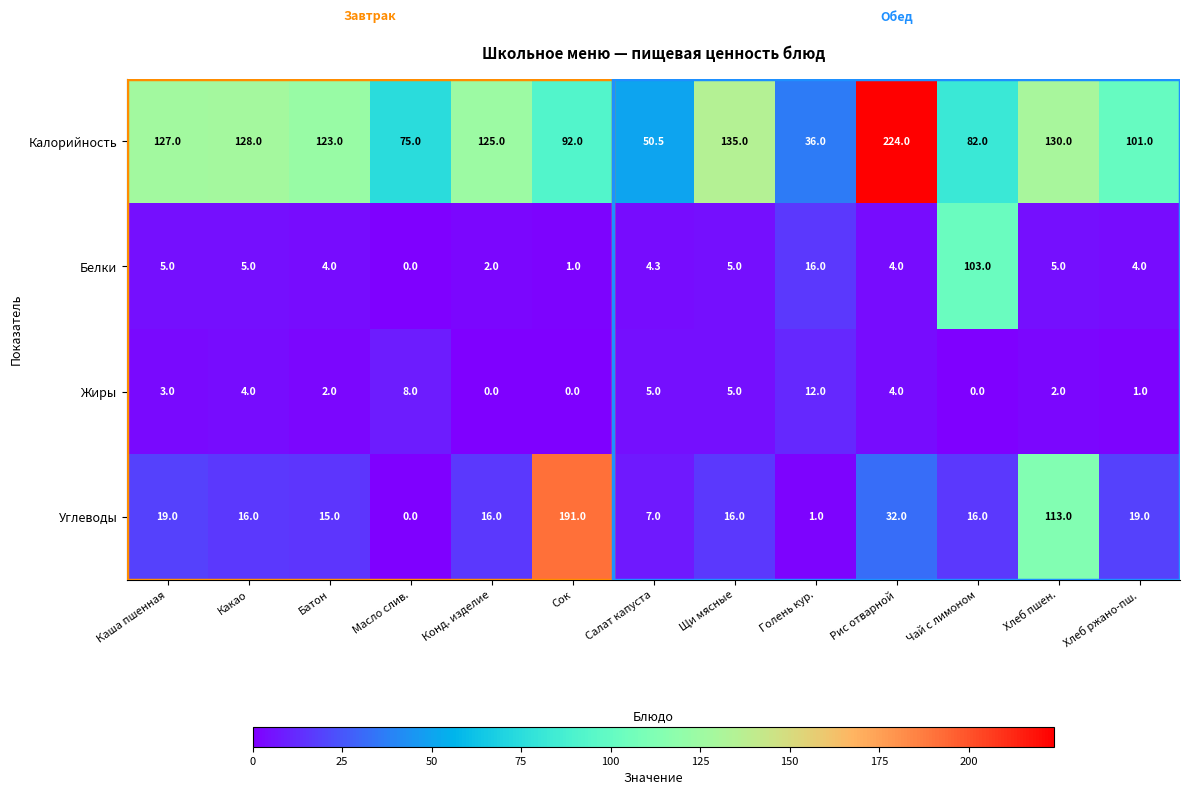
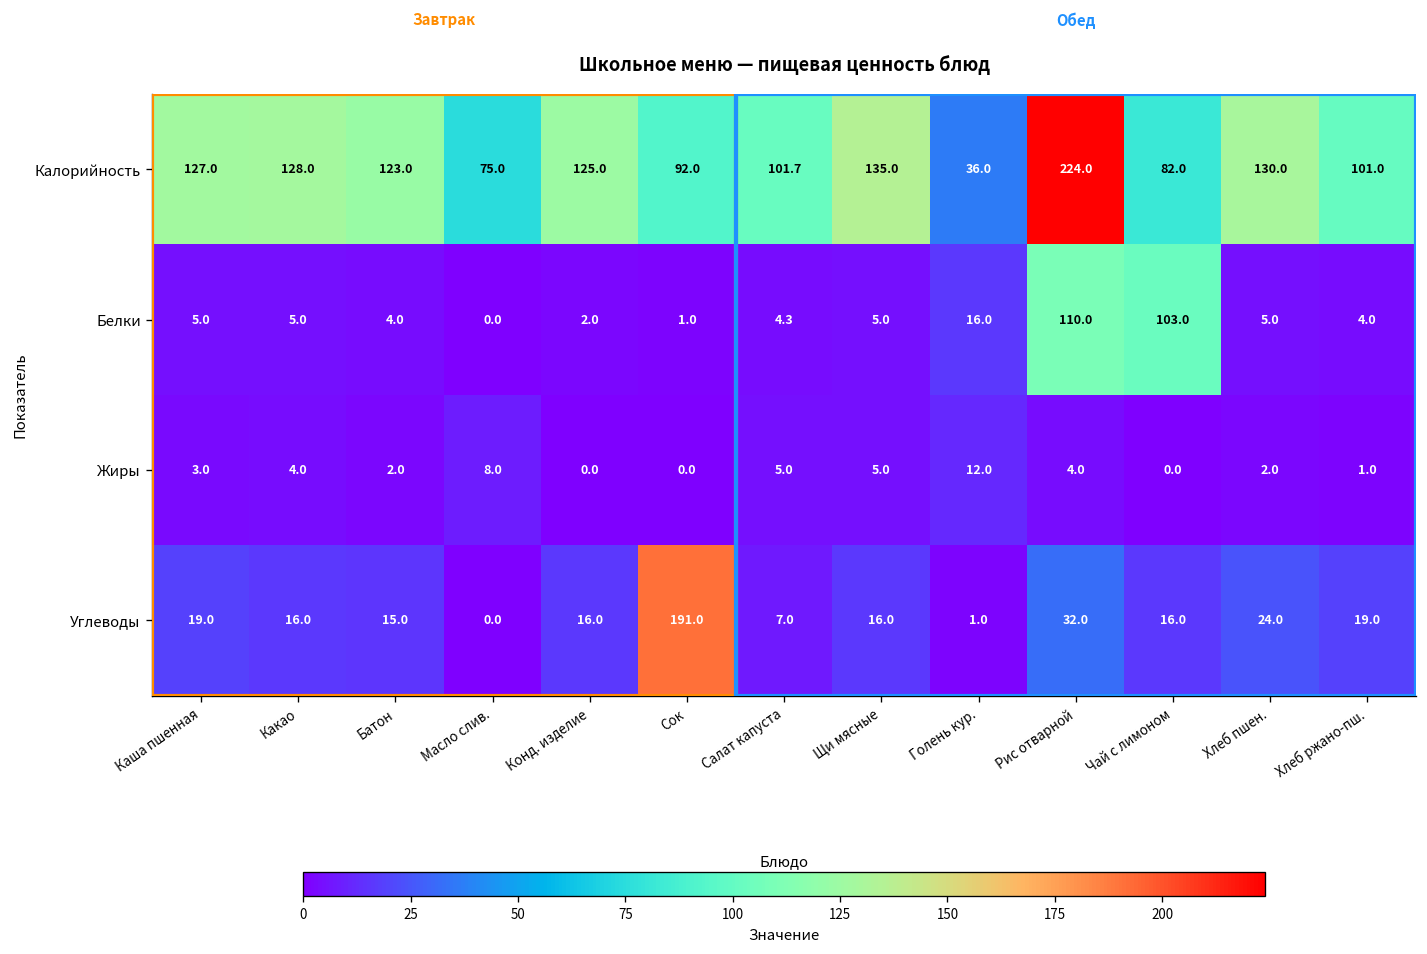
  {
    "Калорийность": {
      "Каша пшенная": 127.0,
      "Какао": 128.0,
      "Батон": 123.0,
      "Масло слив.": 75.0,
      "Конд. изделие": 125.0,
      "Сок": 92.0,
-     "Салат капуста": 50.5,
+     "Салат капуста": 101.7,
      "Щи мясные": 135.0,
      "Голень кур.": 36.0,
      "Рис отварной": 224.0,
      "Чай с лимоном": 82.0,
      "Хлеб пшен.": 130.0,
      "Хлеб ржано-пш.": 101.0
    },
    "Белки": {
      "Каша пшенная": 5.0,
      "Какао": 5.0,
      "Батон": 4.0,
      "Масло слив.": 0.0,
      "Конд. изделие": 2.0,
      "Сок": 1.0,
      "Салат капуста": 4.3,
      "Щи мясные": 5.0,
      "Голень кур.": 16.0,
-     "Рис отварной": 4.0,
+     "Рис отварной": 110.0,
      "Чай с лимоном": 103.0,
      "Хлеб пшен.": 5.0,
      "Хлеб ржано-пш.": 4.0
    },
    "Жиры": {
      "Каша пшенная": 3.0,
      "Какао": 4.0,
      "Батон": 2.0,
      "Масло слив.": 8.0,
      "Конд. изделие": 0.0,
      "Сок": 0.0,
      "Салат капуста": 5.0,
      "Щи мясные": 5.0,
      "Голень кур.": 12.0,
      "Рис отварной": 4.0,
      "Чай с лимоном": 0.0,
      "Хлеб пшен.": 2.0,
      "Хлеб ржано-пш.": 1.0
    },
    "Углеводы": {
      "Каша пшенная": 19.0,
      "Какао": 16.0,
      "Батон": 15.0,
      "Масло слив.": 0.0,
      "Конд. изделие": 16.0,
      "Сок": 191.0,
      "Салат капуста": 7.0,
      "Щи мясные": 16.0,
      "Голень кур.": 1.0,
      "Рис отварной": 32.0,
      "Чай с лимоном": 16.0,
-     "Хлеб пшен.": 113.0,
+     "Хлеб пшен.": 24.0,
      "Хлеб ржано-пш.": 19.0
    }
  }
